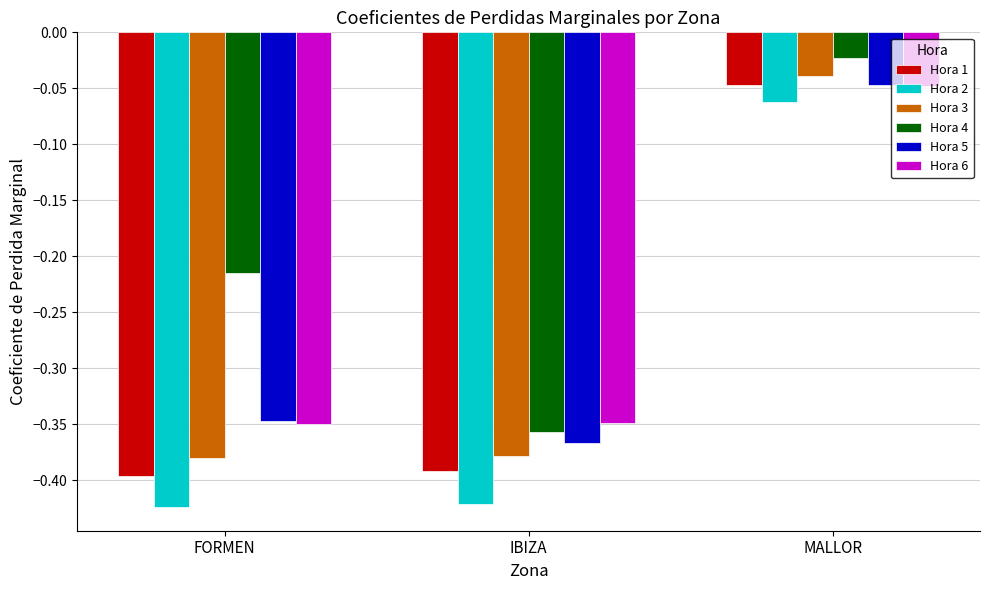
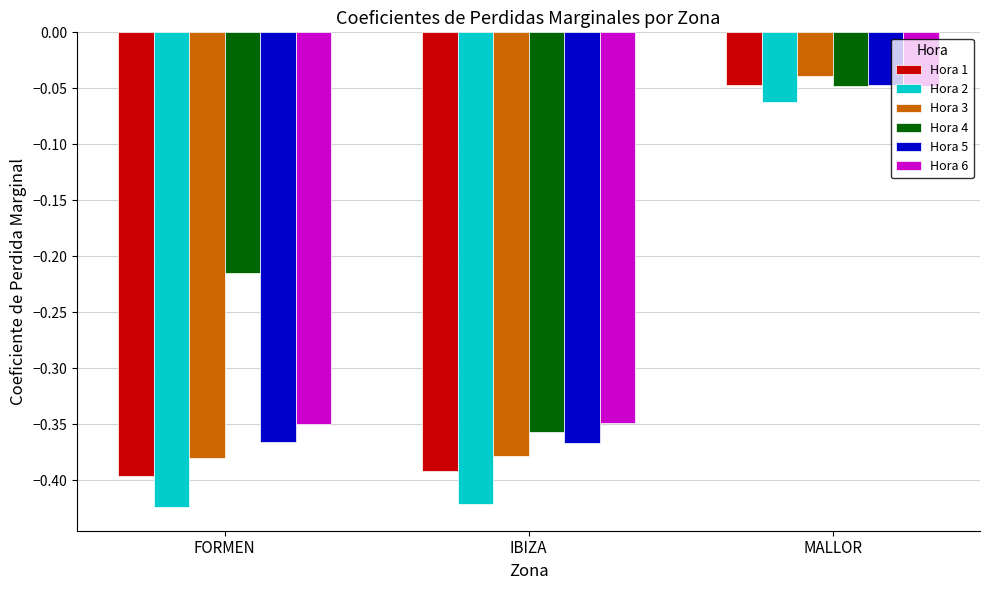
  {
    "Hora 1": {
      "FORMEN": -0.396,
      "IBIZA": -0.392,
      "MALLOR": -0.047
    },
    "Hora 2": {
      "FORMEN": -0.424,
      "IBIZA": -0.421,
      "MALLOR": -0.062
    },
    "Hora 3": {
      "FORMEN": -0.380,
      "IBIZA": -0.378,
      "MALLOR": -0.039
    },
    "Hora 4": {
      "FORMEN": -0.215,
      "IBIZA": -0.357,
-     "MALLOR": -0.023
+     "MALLOR": -0.047
    },
    "Hora 5": {
-     "FORMEN": -0.347,
+     "FORMEN": -0.366,
      "IBIZA": -0.367,
      "MALLOR": -0.047
    },
    "Hora 6": {
      "FORMEN": -0.350,
      "IBIZA": -0.349
    }
  }
